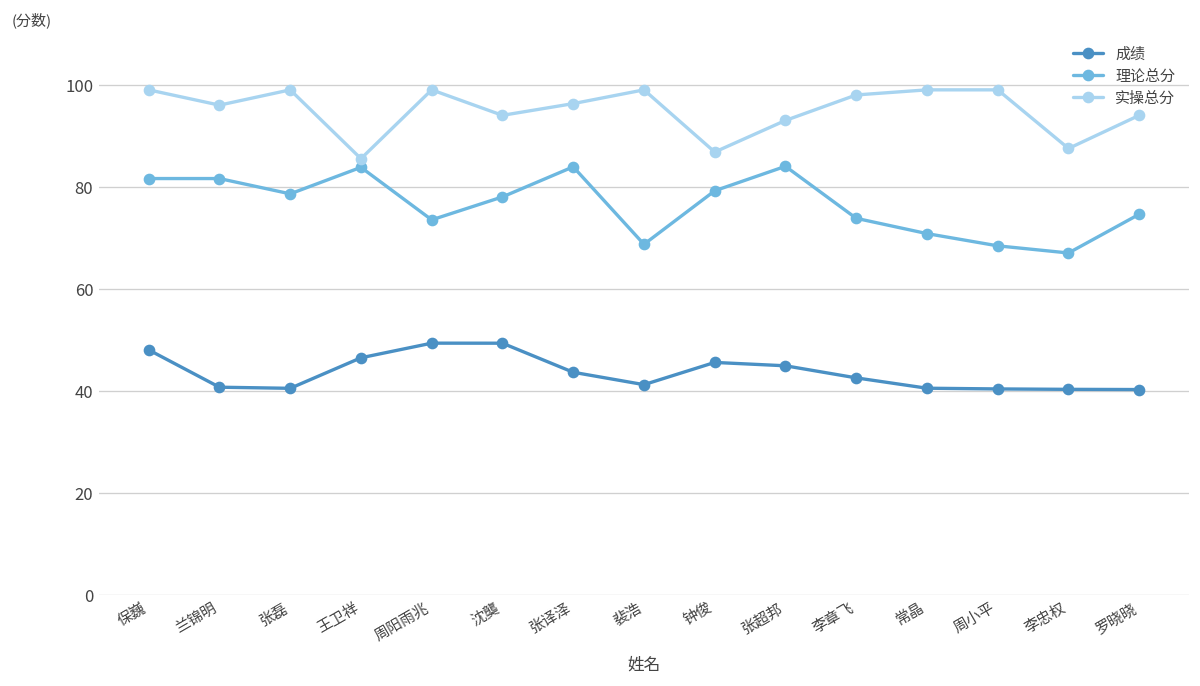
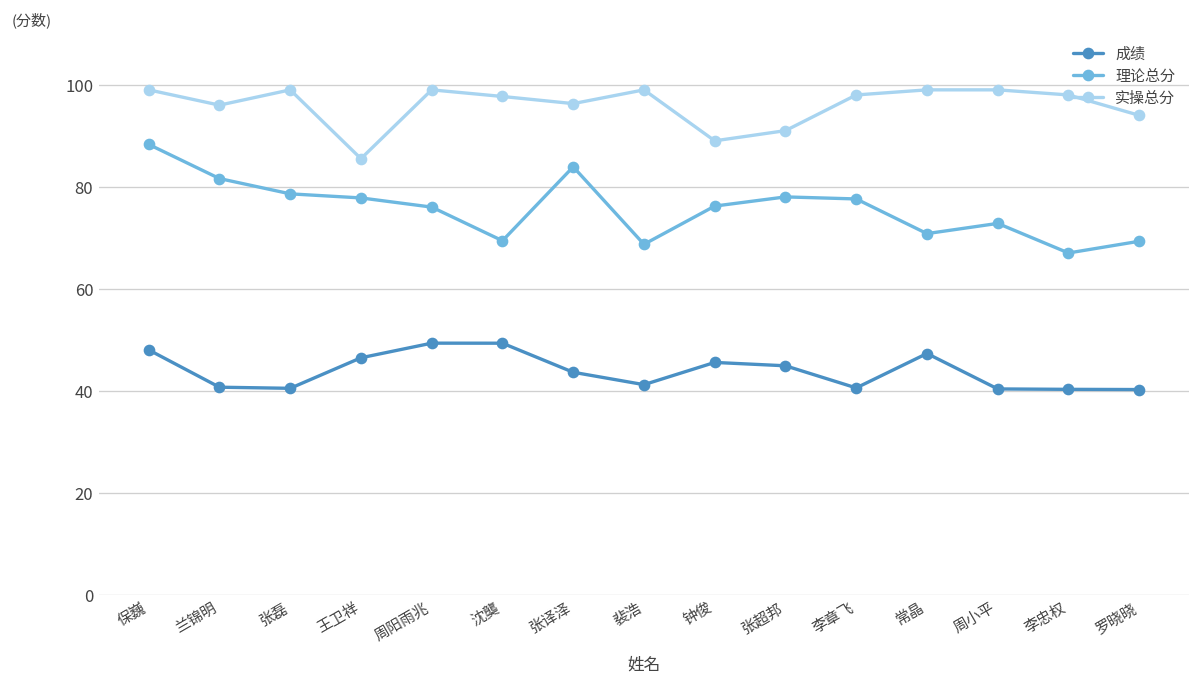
  {
    "成绩": {
      "保巍": 48,
      "兰锦明": 41,
      "张磊": 40,
      "王卫祥": 46,
      "周阳雨兆": 49,
      "沈龑": 49,
      "张译泽": 44,
      "裴浩": 41,
      "钟俊": 46,
      "张超邦": 45,
-     "李章飞": 43,
-     "常晶": 40,
+     "李章飞": 41,
+     "常晶": 47,
      "周小平": 40,
      "李忠权": 40,
      "罗晓晓": 40
    },
    "理论总分": {
-     "保巍": 82,
+     "保巍": 88,
      "兰锦明": 82,
      "张磊": 79,
-     "王卫祥": 84,
-     "周阳雨兆": 74,
-     "沈龑": 78,
+     "王卫祥": 78,
+     "周阳雨兆": 76,
+     "沈龑": 69,
      "张译泽": 84,
      "裴浩": 69,
-     "钟俊": 79,
-     "张超邦": 84,
-     "李章飞": 74,
+     "钟俊": 76,
+     "张超邦": 78,
+     "李章飞": 78,
      "常晶": 71,
-     "周小平": 68,
+     "周小平": 73,
      "李忠权": 67,
-     "罗晓晓": 75
+     "罗晓晓": 69
    },
    "实操总分": {
      "保巍": 99,
      "兰锦明": 96,
      "张磊": 99,
      "王卫祥": 86,
      "周阳雨兆": 99,
-     "沈龑": 94,
+     "沈龑": 98,
      "张译泽": 96,
      "裴浩": 99,
-     "钟俊": 87,
-     "张超邦": 93,
+     "钟俊": 89,
+     "张超邦": 91,
      "李章飞": 98,
      "常晶": 99,
      "周小平": 99,
-     "李忠权": 88,
+     "李忠权": 98,
      "罗晓晓": 94
    }
  }
